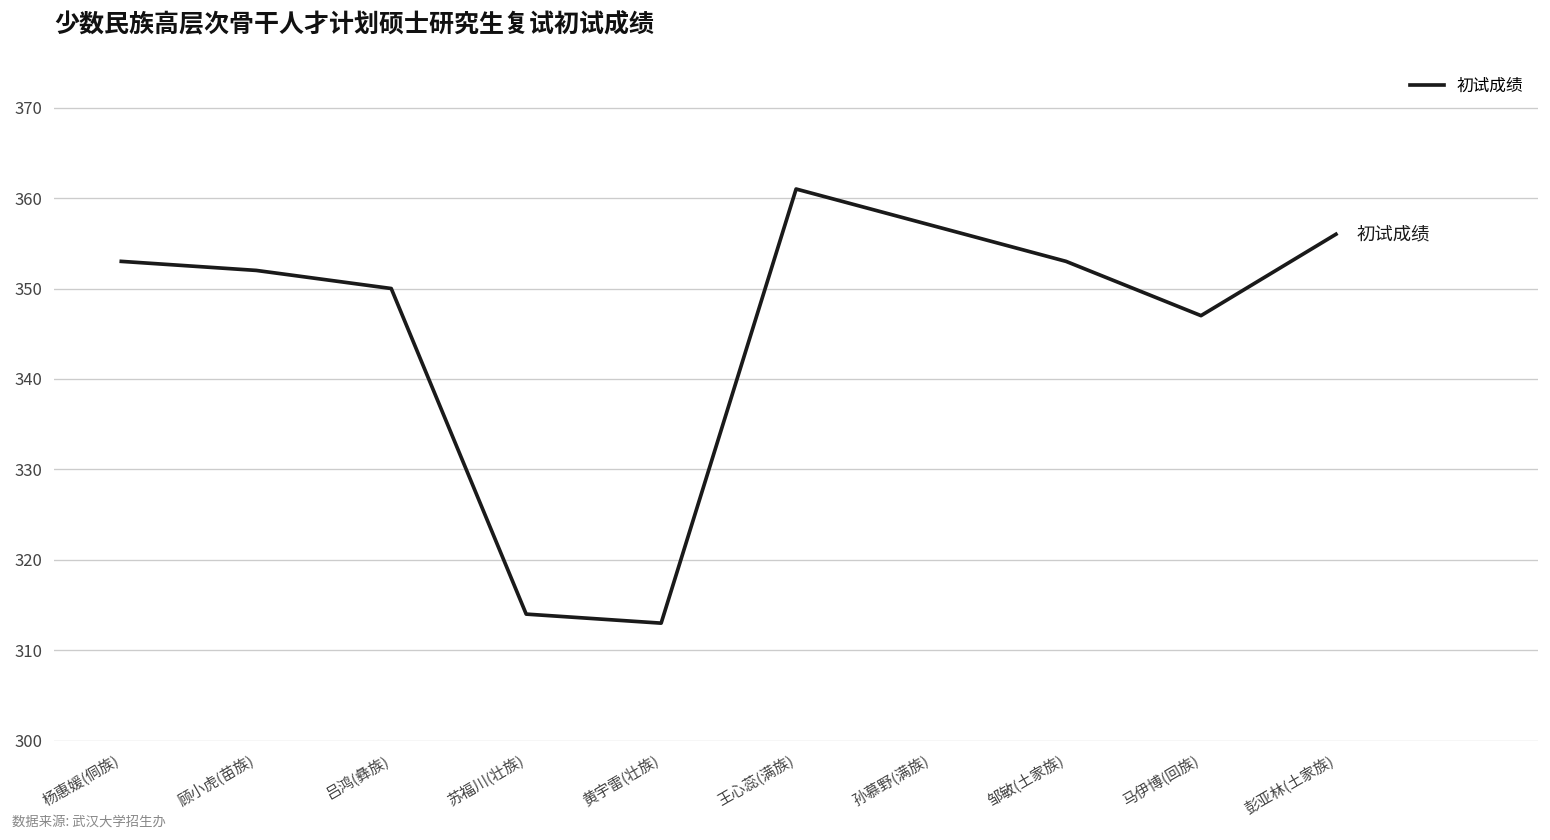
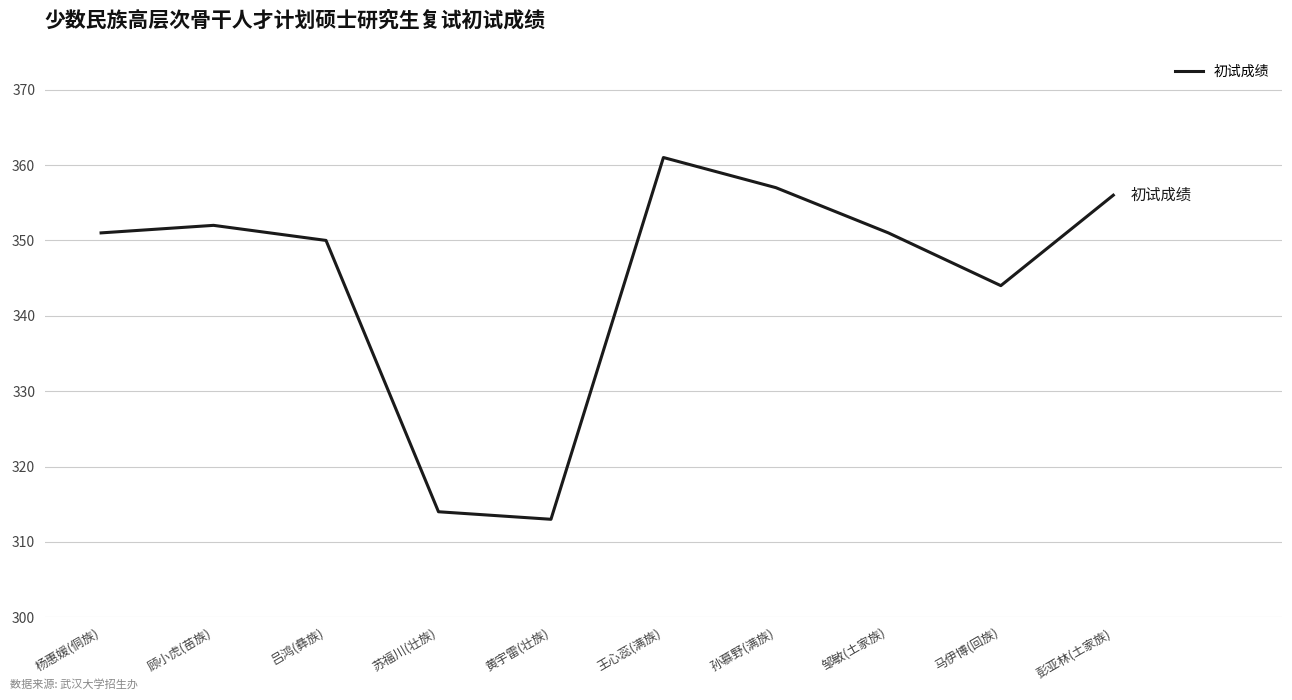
  {
-   "杨惠媛(侗族)": 353,
+   "杨惠媛(侗族)": 351,
    "顾小虎(苗族)": 352,
    "吕鸿(彝族)": 350,
    "苏福川(壮族)": 314,
    "黄宇雷(壮族)": 313,
    "王心蕊(满族)": 361,
    "孙慕野(满族)": 357,
-   "邹敏(土家族)": 353,
-   "马伊博(回族)": 347,
+   "邹敏(土家族)": 351,
+   "马伊博(回族)": 344,
    "彭亚林(土家族)": 356
  }
